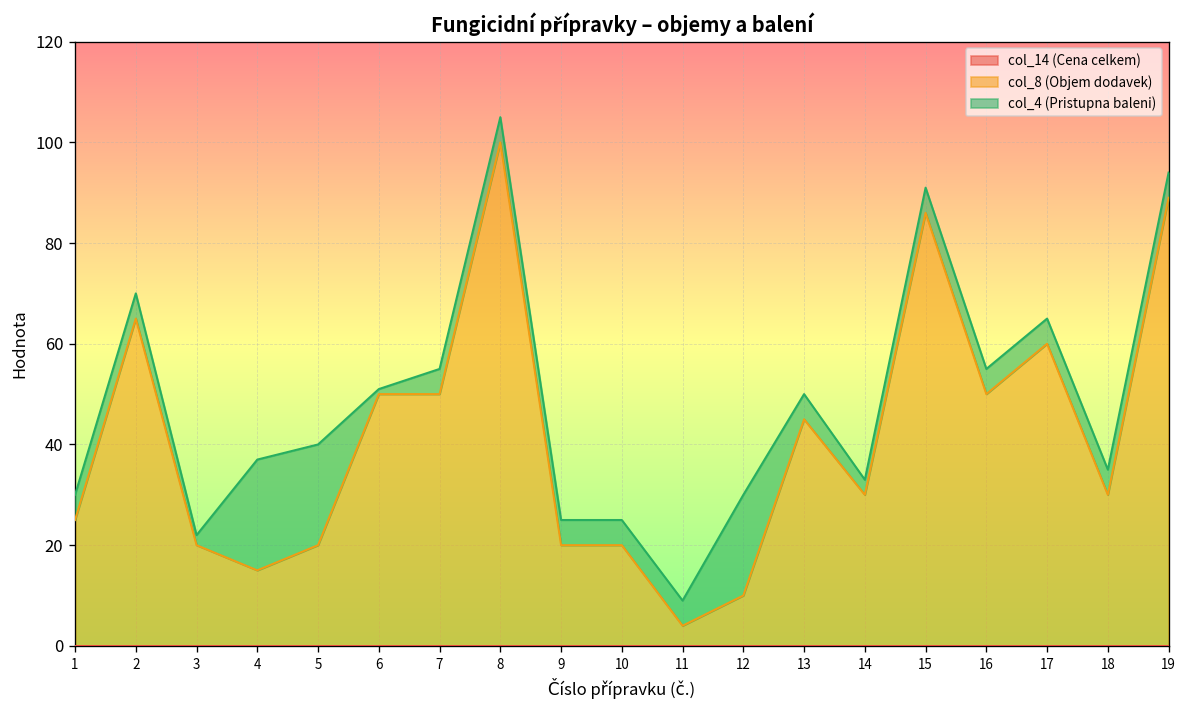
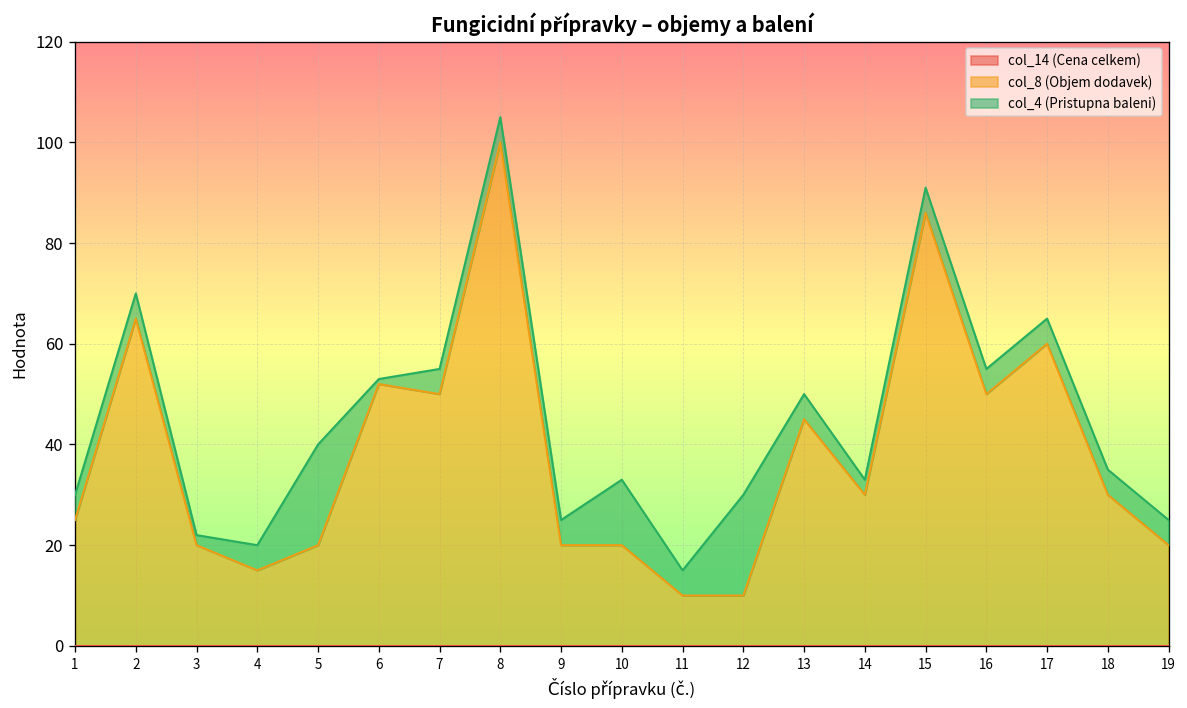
  {
    "col_14 (Cena celkem)": {
      "1": 0,
      "2": 0,
      "3": 0,
      "4": 0,
      "5": 0,
      "6": 0,
      "7": 0,
      "8": 0,
      "9": 0,
      "10": 0,
      "11": 0,
      "12": 0,
      "13": 0,
      "14": 0,
      "15": 0,
      "16": 0,
      "17": 0,
      "18": 0,
      "19": 0
    },
    "col_8 (Objem dodavek)": {
      "1": 25,
      "2": 65,
      "3": 20,
      "4": 15,
      "5": 20,
-     "6": 50,
+     "6": 52,
      "7": 50,
      "8": 100,
      "9": 20,
      "10": 20,
-     "11": 4,
+     "11": 10,
      "12": 10,
      "13": 45,
      "14": 30,
      "15": 86,
      "16": 50,
      "17": 60,
      "18": 30,
-     "19": 89
+     "19": 20
    },
    "col_4 (Pristupna baleni)": {
      "1": 5,
      "2": 5,
      "3": 2,
-     "4": 22,
+     "4": 5,
      "5": 20,
      "6": 1,
      "7": 5,
      "8": 5,
      "9": 5,
-     "10": 5,
+     "10": 13,
      "11": 5,
      "12": 20,
      "13": 5,
      "14": 3,
      "15": 5,
      "16": 5,
      "17": 5,
      "18": 5,
      "19": 5
    }
  }
